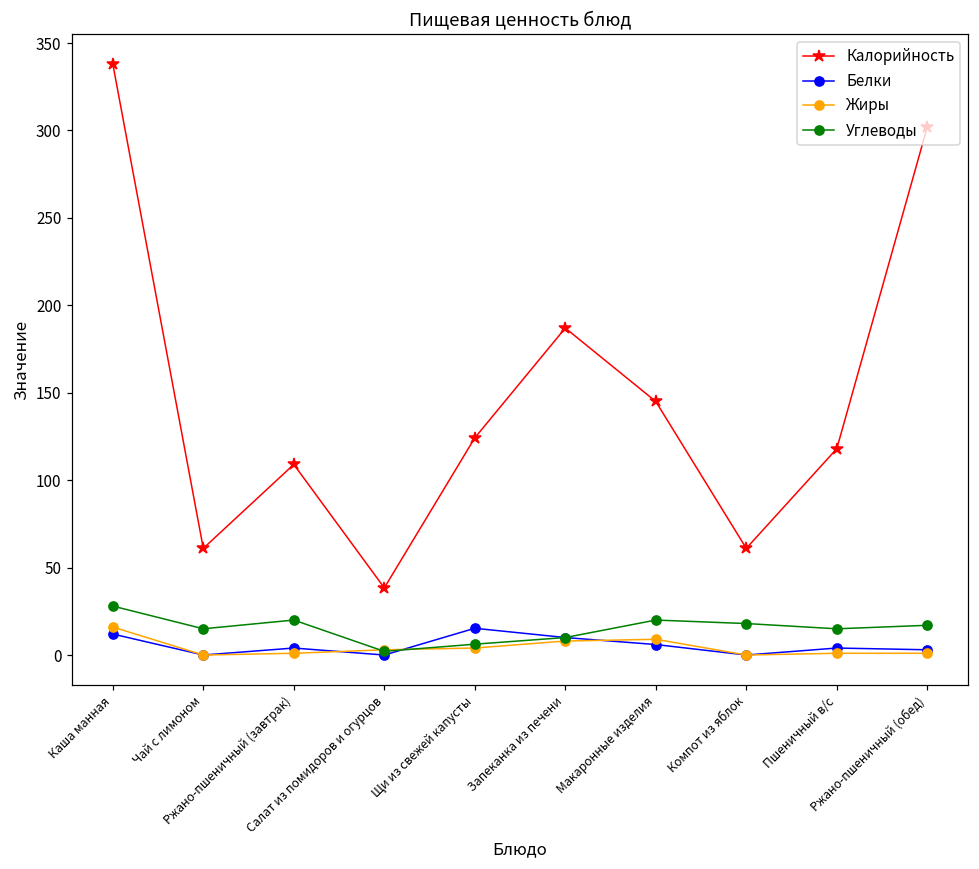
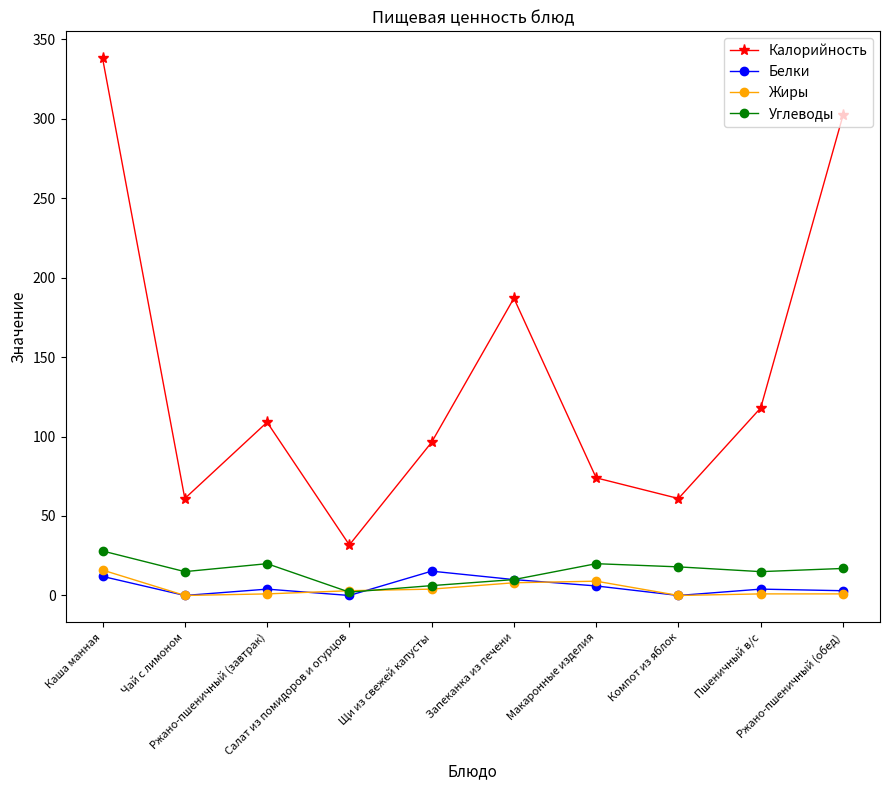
  {
    "Калорийность": {
      "Каша манная": 338,
      "Чай с лимоном": 61,
      "Ржано-пшеничный (завтрак)": 109,
-     "Салат из помидоров и огурцов": 38,
-     "Щи из свежей капусты": 124,
+     "Салат из помидоров и огурцов": 32,
+     "Щи из свежей капусты": 96,
      "Запеканка из печени": 187,
-     "Макаронные изделия": 145,
+     "Макаронные изделия": 74,
      "Компот из яблок": 61,
      "Пшеничный в/с": 118
    },
    "Белки": {
      "Каша манная": 12,
      "Ржано-пшеничный (завтрак)": 4,
      "Салат из помидоров и огурцов": 0,
      "Щи из свежей капусты": 15,
      "Макаронные изделия": 6,
      "Пшеничный в/с": 4,
      "Ржано-пшеничный (обед)": 3
    },
    "Жиры": {
      "Каша манная": 16,
      "Ржано-пшеничный (завтрак)": 1,
      "Щи из свежей капусты": 4,
      "Запеканка из печени": 8,
      "Макаронные изделия": 9,
      "Пшеничный в/с": 1,
      "Ржано-пшеничный (обед)": 1
    },
    "Углеводы": {
      "Каша манная": 28,
      "Чай с лимоном": 15,
      "Ржано-пшеничный (завтрак)": 20,
      "Щи из свежей капусты": 6,
      "Макаронные изделия": 20,
      "Компот из яблок": 18,
      "Пшеничный в/с": 15,
      "Ржано-пшеничный (обед)": 17
    }
  }
